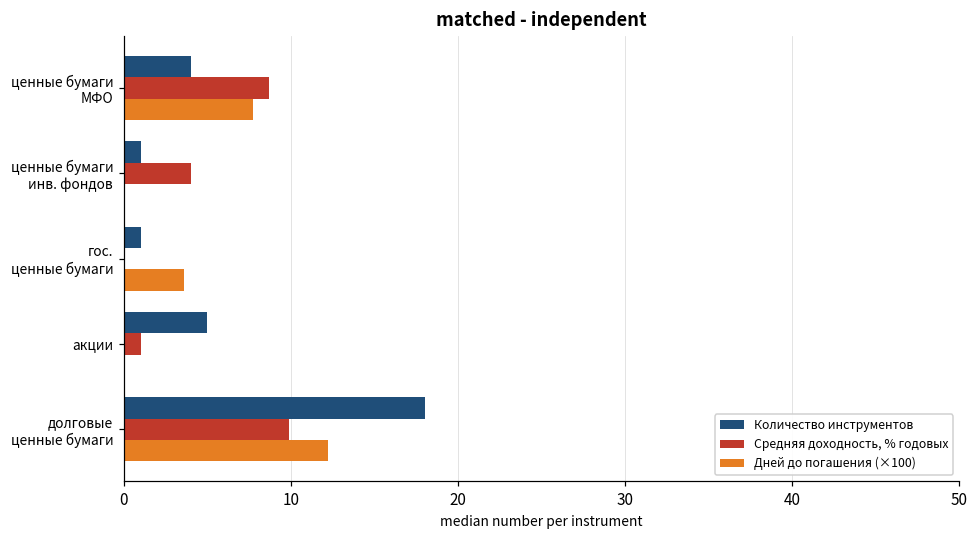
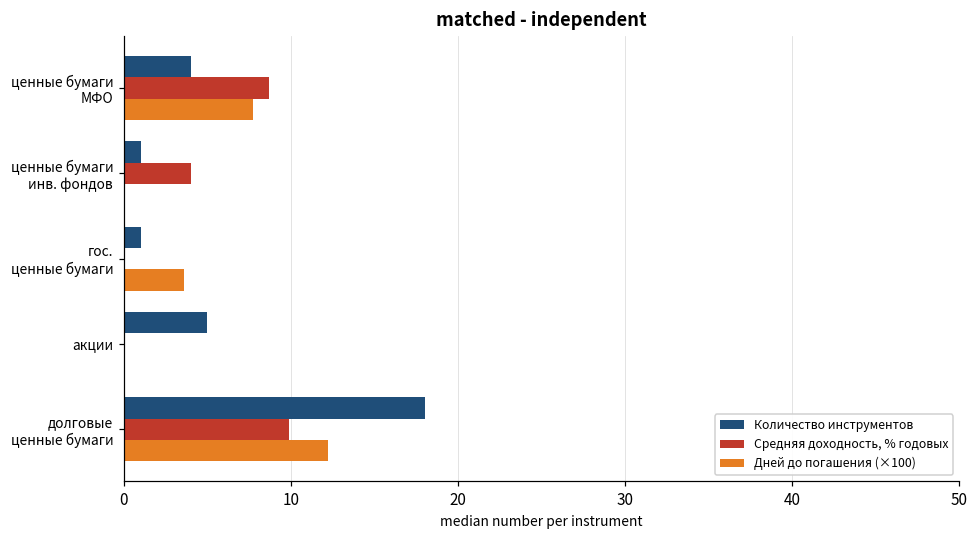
  {
    "Количество инструментов": {
      "ценные бумаги МФО": 4,
      "ценные бумаги инв. фондов": 1,
      "гос. ценные бумаги": 1,
      "акции": 5,
      "долговые ценные бумаги": 18
    },
    "Средняя доходность, % годовых": {
      "ценные бумаги МФО": 8.7,
      "ценные бумаги инв. фондов": 4,
      "гос. ценные бумаги": 0,
-     "акции": 1,
+     "акции": 0,
      "долговые ценные бумаги": 10
    },
    "Дней до погашения (×100)": {
      "ценные бумаги МФО": 7.7,
      "ценные бумаги инв. фондов": 0,
      "гос. ценные бумаги": 3.6,
      "акции": 0,
      "долговые ценные бумаги": 12.2
    }
  }
